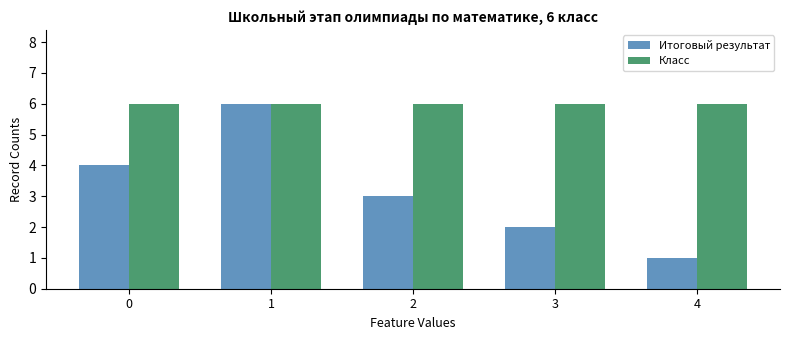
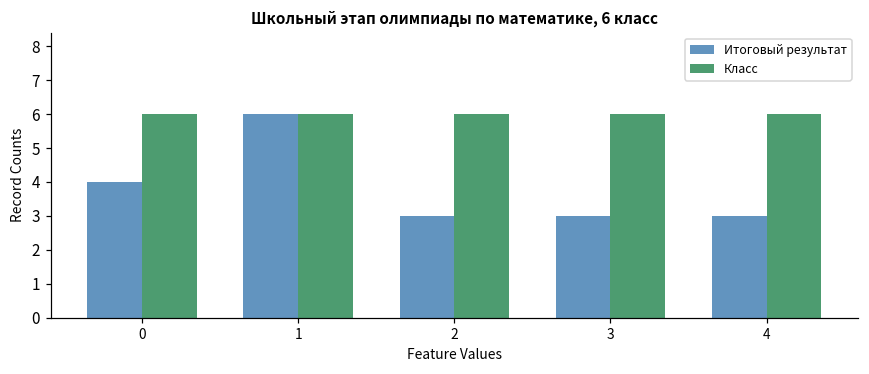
  {
    "Итоговый результат": {
      "0": 4,
      "1": 6,
      "2": 3,
-     "3": 2,
-     "4": 1
+     "3": 3,
+     "4": 3
    },
    "Класс": {
      "0": 6,
      "1": 6,
      "2": 6,
      "3": 6,
      "4": 6
    }
  }
